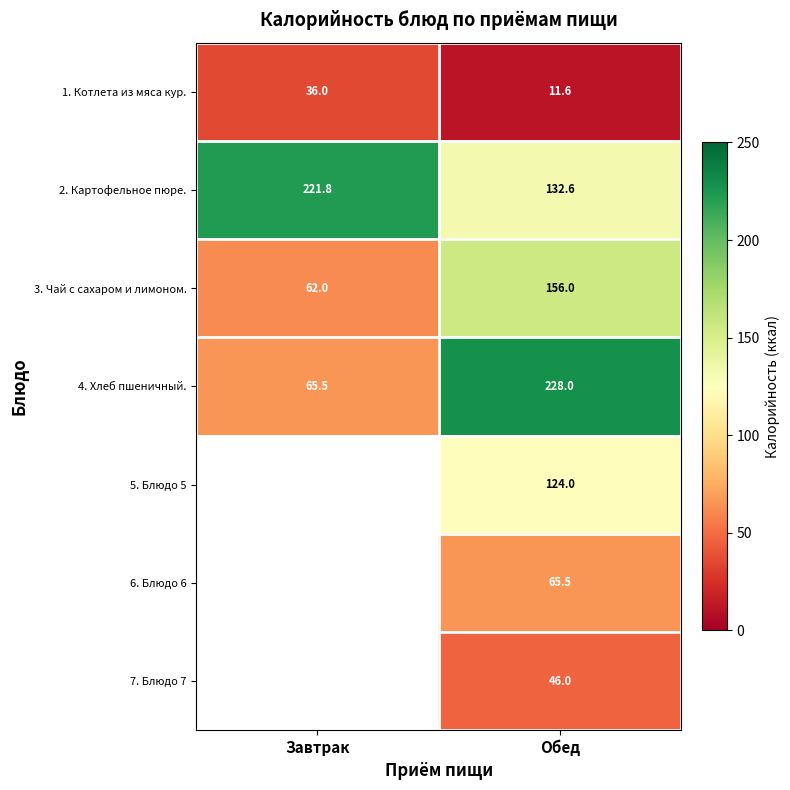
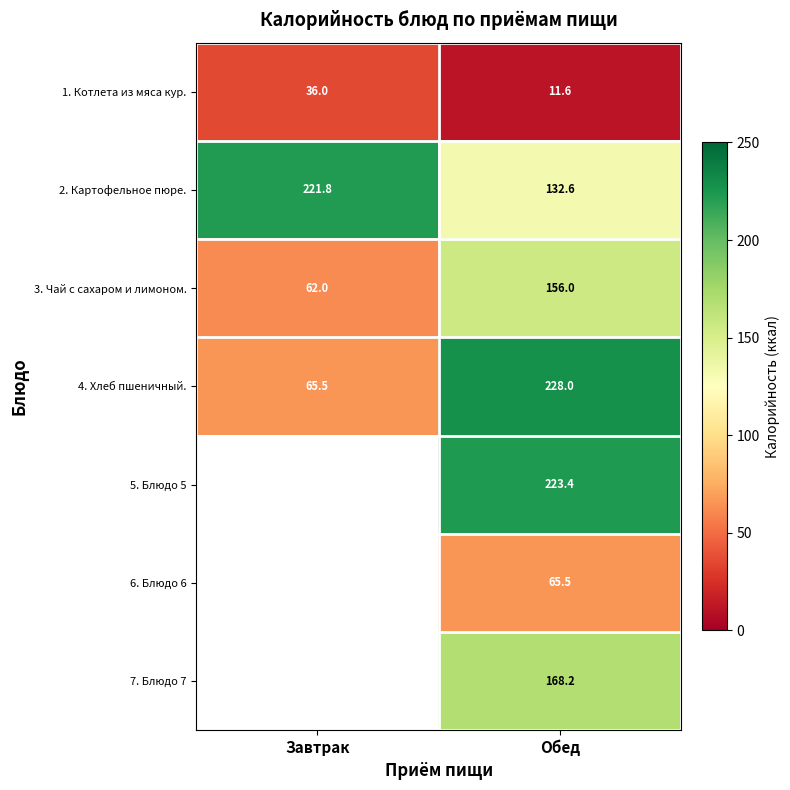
  {
    "1. Котлета из мяса кур.": {
      "Завтрак": 36.0,
      "Обед": 11.6
    },
    "2. Картофельное пюре.": {
      "Завтрак": 221.8,
      "Обед": 132.6
    },
    "3. Чай с сахаром и лимоном.": {
      "Завтрак": 62.0,
      "Обед": 156.0
    },
    "4. Хлеб пшеничный.": {
      "Завтрак": 65.5,
      "Обед": 228.0
    },
    "5. Блюдо 5": {
-     "Обед": 124.0
+     "Обед": 223.4
    },
    "6. Блюдо 6": {
      "Обед": 65.5
    },
    "7. Блюдо 7": {
-     "Обед": 46.0
+     "Обед": 168.2
    }
  }
